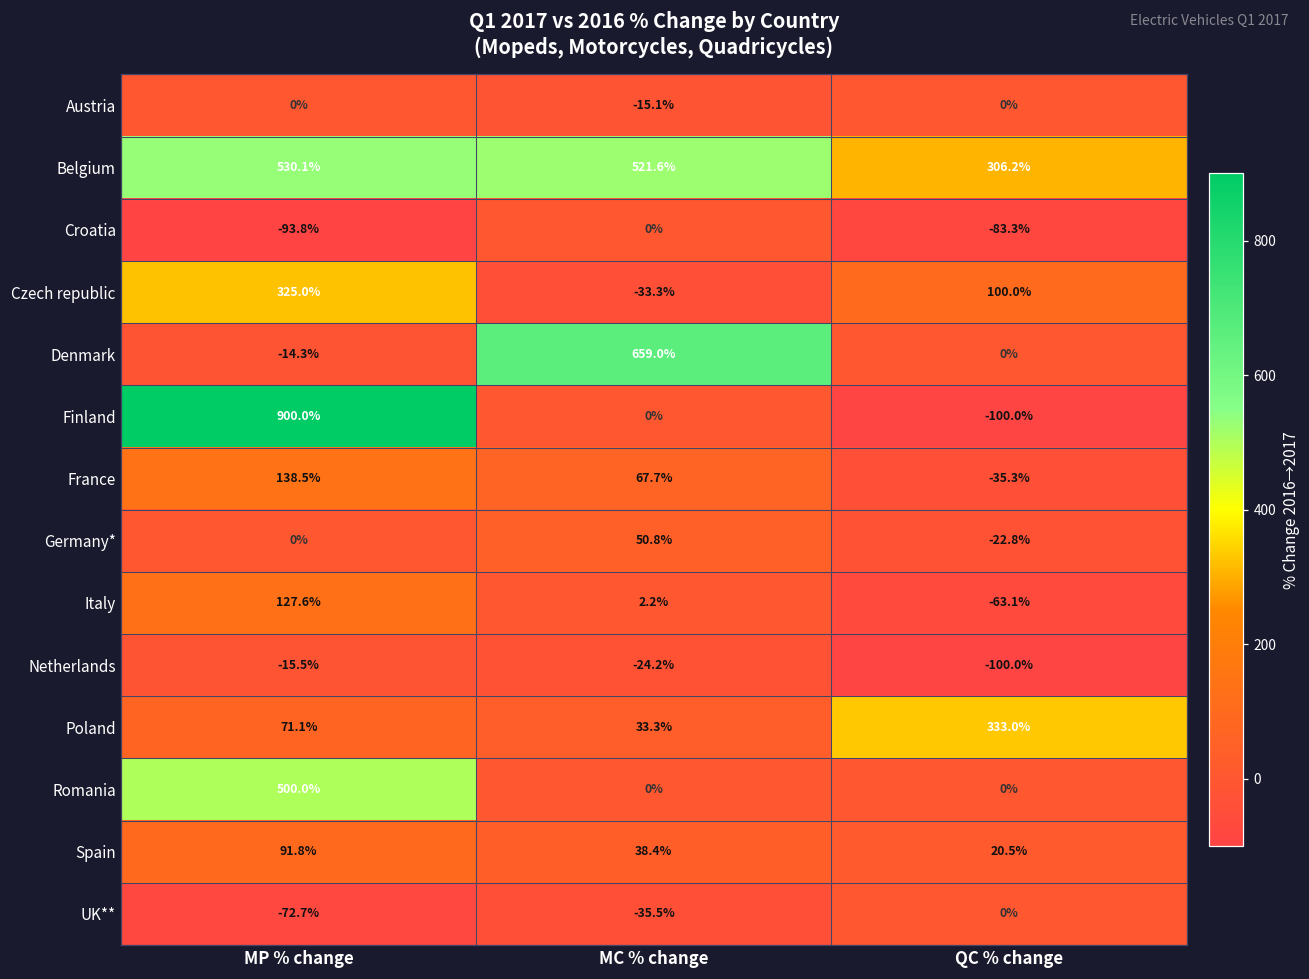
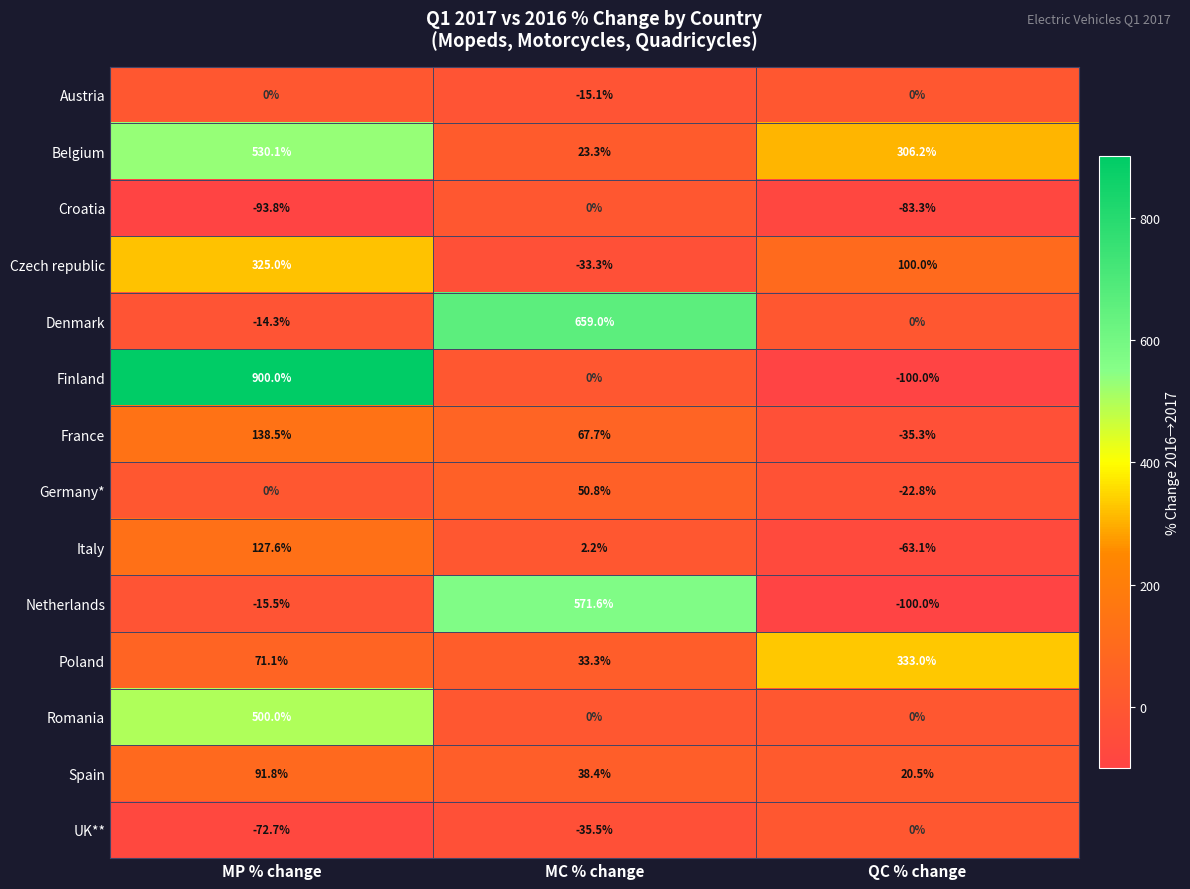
  {
    "Austria": {
      "MP % change": "0%",
      "MC % change": "-15.1%",
      "QC % change": "0%"
    },
    "Belgium": {
      "MP % change": "530.1%",
-     "MC % change": "521.6%",
+     "MC % change": "23.3%",
      "QC % change": "306.2%"
    },
    "Croatia": {
      "MP % change": "-93.8%",
      "MC % change": "0%",
      "QC % change": "-83.3%"
    },
    "Czech republic": {
      "MP % change": "325.0%",
      "MC % change": "-33.3%",
      "QC % change": "100.0%"
    },
    "Denmark": {
      "MP % change": "-14.3%",
      "MC % change": "659.0%",
      "QC % change": "0%"
    },
    "Finland": {
      "MP % change": "900.0%",
      "MC % change": "0%",
      "QC % change": "-100.0%"
    },
    "France": {
      "MP % change": "138.5%",
      "MC % change": "67.7%",
      "QC % change": "-35.3%"
    },
    "Germany*": {
      "MP % change": "0%",
      "MC % change": "50.8%",
      "QC % change": "-22.8%"
    },
    "Italy": {
      "MP % change": "127.6%",
      "MC % change": "2.2%",
      "QC % change": "-63.1%"
    },
    "Netherlands": {
      "MP % change": "-15.5%",
-     "MC % change": "-24.2%",
+     "MC % change": "571.6%",
      "QC % change": "-100.0%"
    },
    "Poland": {
      "MP % change": "71.1%",
      "MC % change": "33.3%",
      "QC % change": "333.0%"
    },
    "Romania": {
      "MP % change": "500.0%",
      "MC % change": "0%",
      "QC % change": "0%"
    },
    "Spain": {
      "MP % change": "91.8%",
      "MC % change": "38.4%",
      "QC % change": "20.5%"
    },
    "UK**": {
      "MP % change": "-72.7%",
      "MC % change": "-35.5%",
      "QC % change": "0%"
    }
  }
